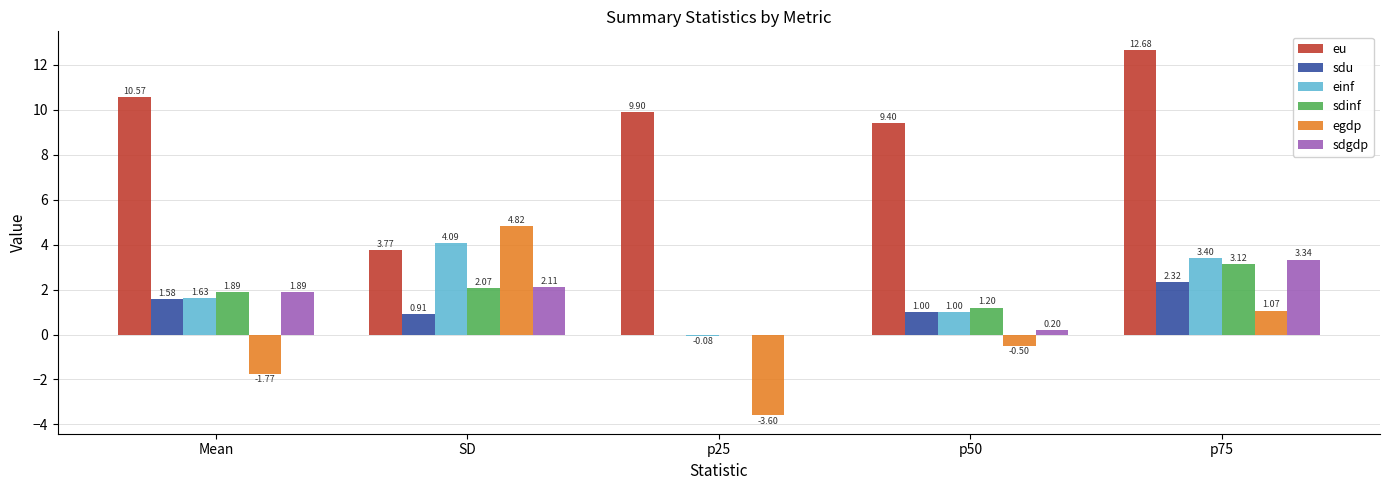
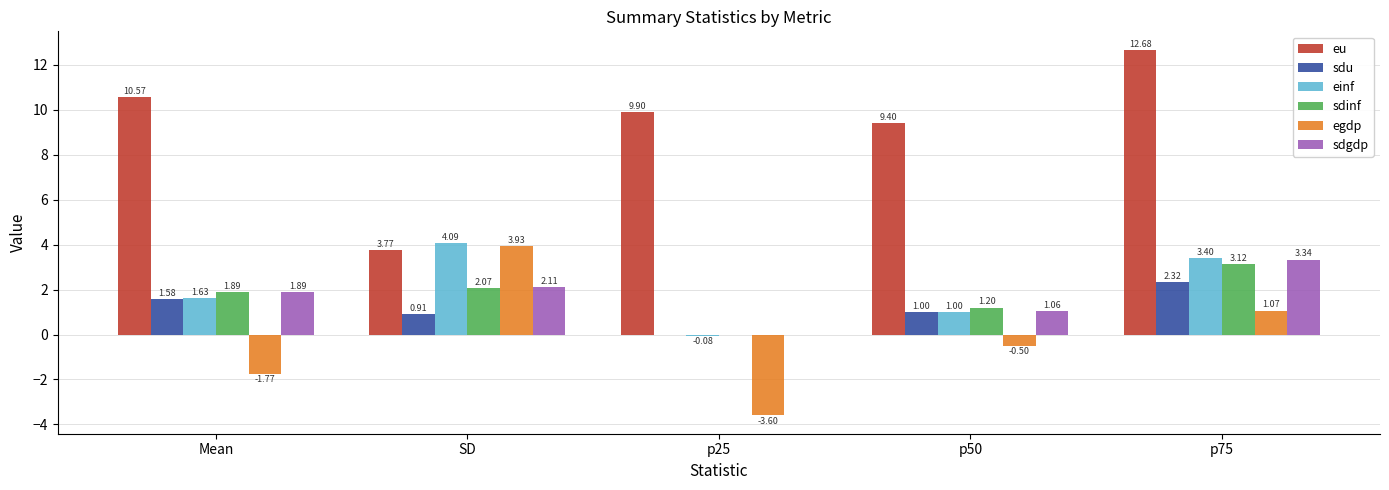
  {
    "eu": {
      "Mean": 10.57,
      "SD": 3.77,
      "p25": 9.90,
      "p50": 9.40,
      "p75": 12.68
    },
    "sdu": {
      "Mean": 1.58,
      "SD": 0.91,
      "p50": 1.00,
      "p75": 2.32
    },
    "einf": {
      "Mean": 1.63,
      "SD": 4.09,
      "p25": -0.08,
      "p50": 1.00,
      "p75": 3.40
    },
    "sdinf": {
      "Mean": 1.89,
      "SD": 2.07,
      "p50": 1.20,
      "p75": 3.12
    },
    "egdp": {
      "Mean": -1.77,
-     "SD": 4.82,
+     "SD": 3.93,
      "p25": -3.60,
      "p50": -0.50,
      "p75": 1.07
    },
    "sdgdp": {
      "Mean": 1.89,
      "SD": 2.11,
-     "p50": 0.20,
+     "p50": 1.06,
      "p75": 3.34
    }
  }
